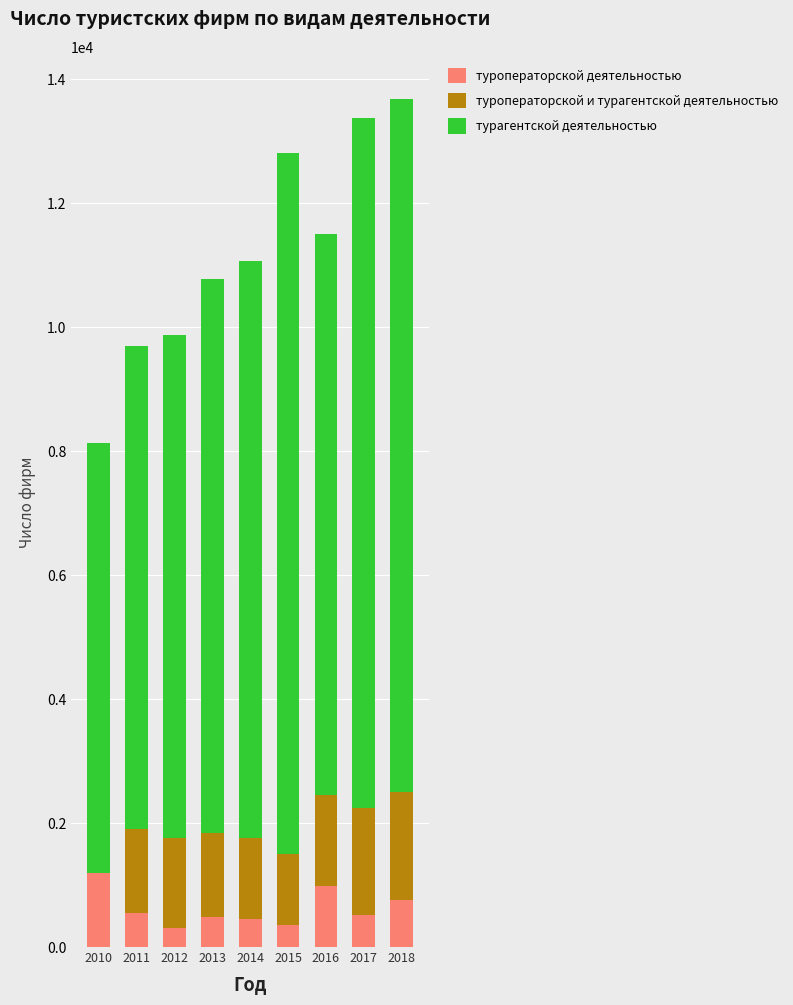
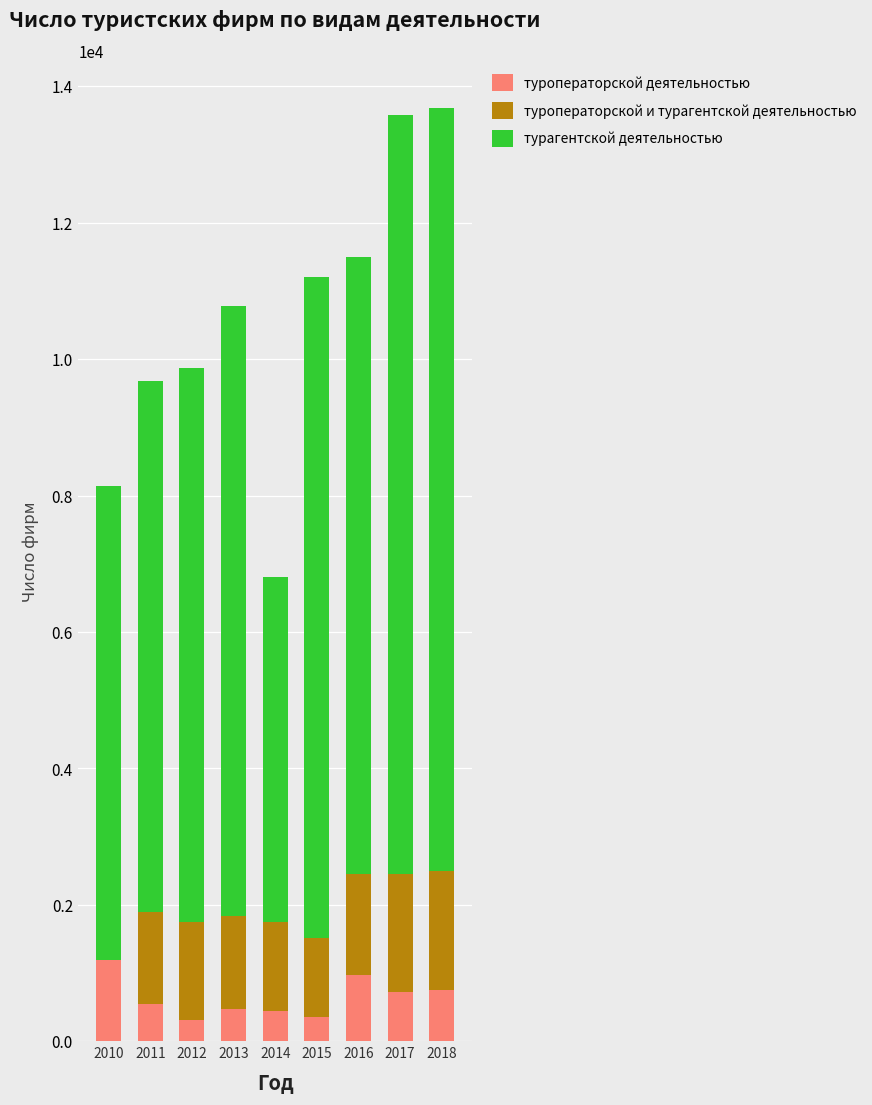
  {
    "туроператорской деятельностью": {
      "2010": 1200,
      "2011": 500,
      "2012": 300,
      "2013": 500,
      "2014": 400,
      "2015": 300,
      "2016": 1000,
-     "2017": 500,
+     "2017": 700,
      "2018": 800
    },
    "туроператорской и турагентской деятельностью": {
      "2010": 0,
      "2011": 1400,
      "2012": 1400,
      "2013": 1400,
      "2014": 1300,
      "2015": 1200,
      "2016": 1500,
      "2017": 1700,
      "2018": 1800
    },
    "турагентской деятельностью": {
      "2010": 6900,
      "2011": 7800,
      "2012": 8100,
      "2013": 8900,
-     "2014": 9300,
-     "2015": 11300,
+     "2014": 5100,
+     "2015": 9700,
      "2016": 9000,
      "2017": 11100,
      "2018": 11200
    }
  }
